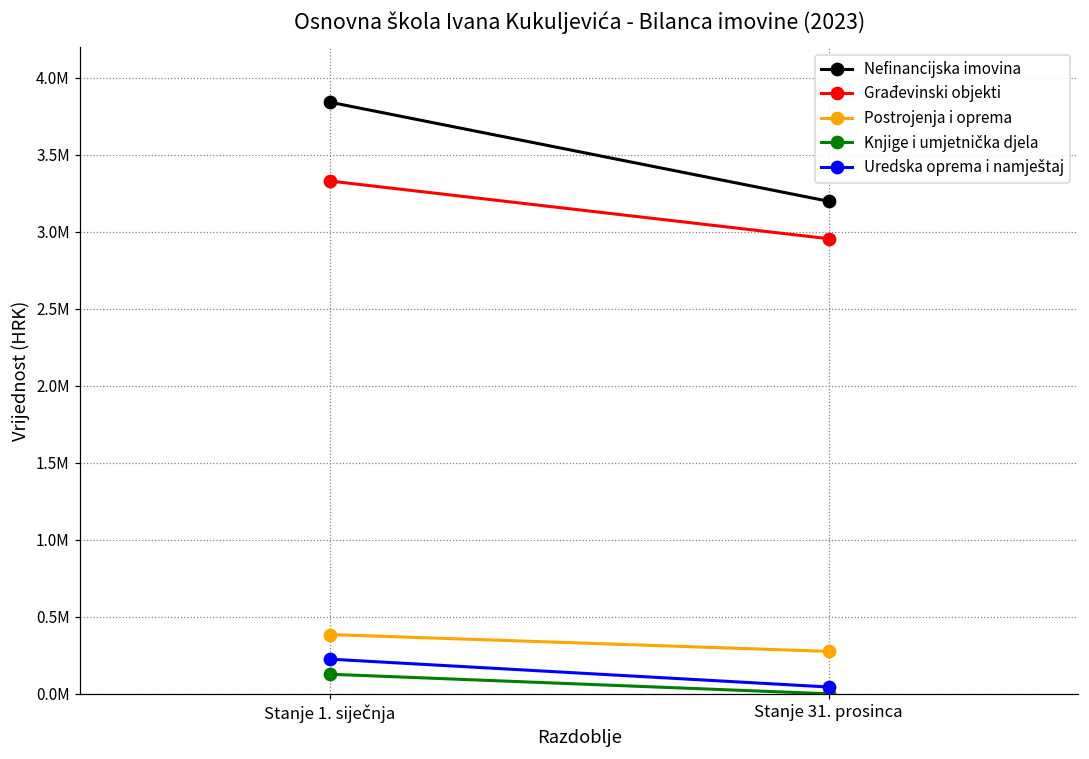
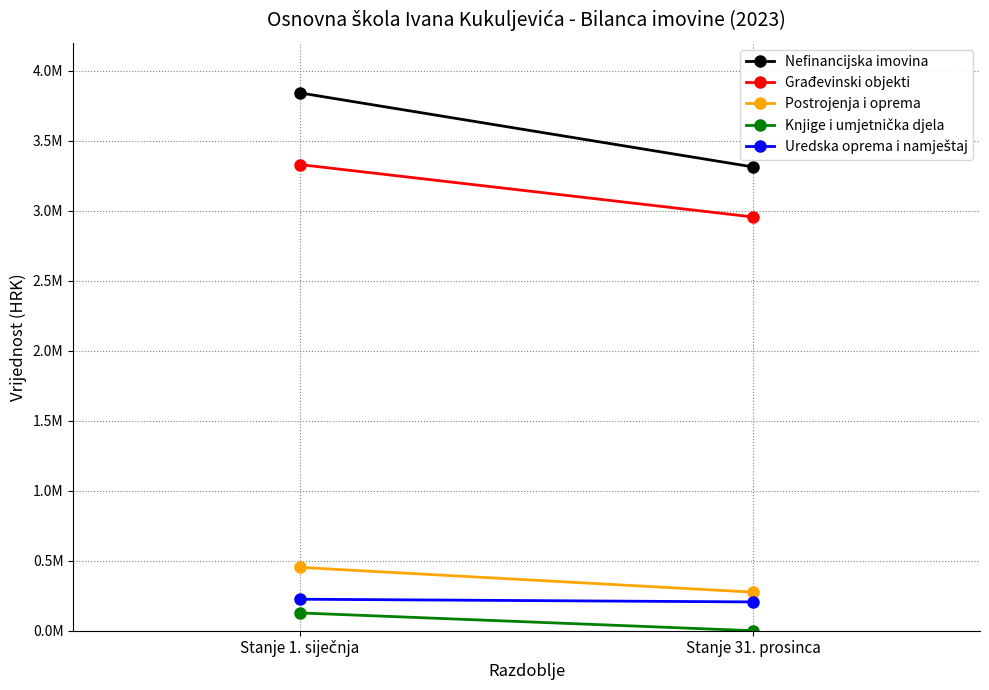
  {
    "Nefinancijska imovina": {
      "Stanje 1. siječnja": 3840000,
-     "Stanje 31. prosinca": 3200000
+     "Stanje 31. prosinca": 3310000
    },
    "Građevinski objekti": {
      "Stanje 1. siječnja": 3330000,
      "Stanje 31. prosinca": 2960000
    },
    "Postrojenja i oprema": {
-     "Stanje 1. siječnja": 380000,
+     "Stanje 1. siječnja": 450000,
      "Stanje 31. prosinca": 280000
    },
    "Knjige i umjetnička djela": {
      "Stanje 1. siječnja": 130000,
      "Stanje 31. prosinca": 0
    },
    "Uredska oprema i namještaj": {
      "Stanje 1. siječnja": 230000,
-     "Stanje 31. prosinca": 40000
+     "Stanje 31. prosinca": 210000
    }
  }
